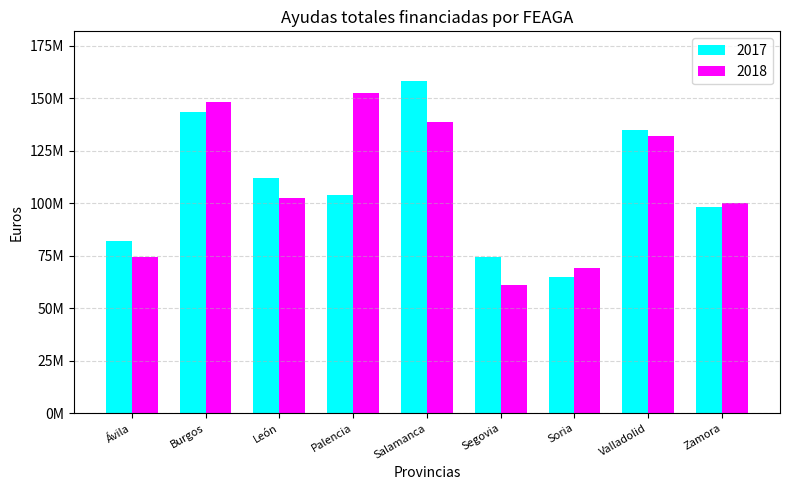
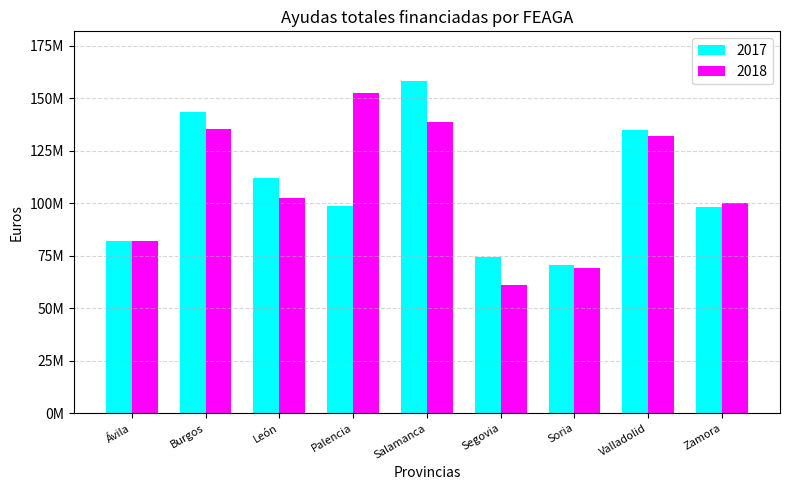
  {
    "2017": {
      "Ávila": 82000000,
      "Burgos": 143000000,
      "León": 112000000,
-     "Palencia": 104000000,
+     "Palencia": 99000000,
      "Salamanca": 158000000,
      "Segovia": 75000000,
-     "Soria": 65000000,
+     "Soria": 71000000,
      "Valladolid": 135000000,
      "Zamora": 98000000
    },
    "2018": {
-     "Ávila": 74000000,
-     "Burgos": 148000000,
+     "Ávila": 82000000,
+     "Burgos": 135000000,
      "León": 102000000,
      "Palencia": 152000000,
      "Salamanca": 139000000,
      "Segovia": 61000000,
      "Soria": 69000000,
      "Valladolid": 132000000,
      "Zamora": 100000000
    }
  }
